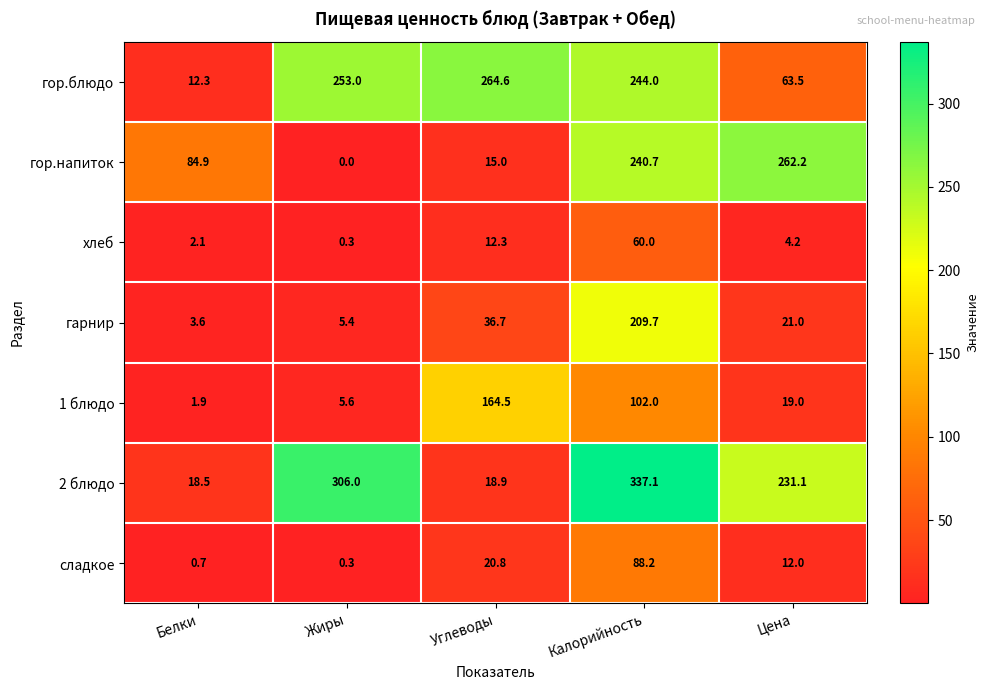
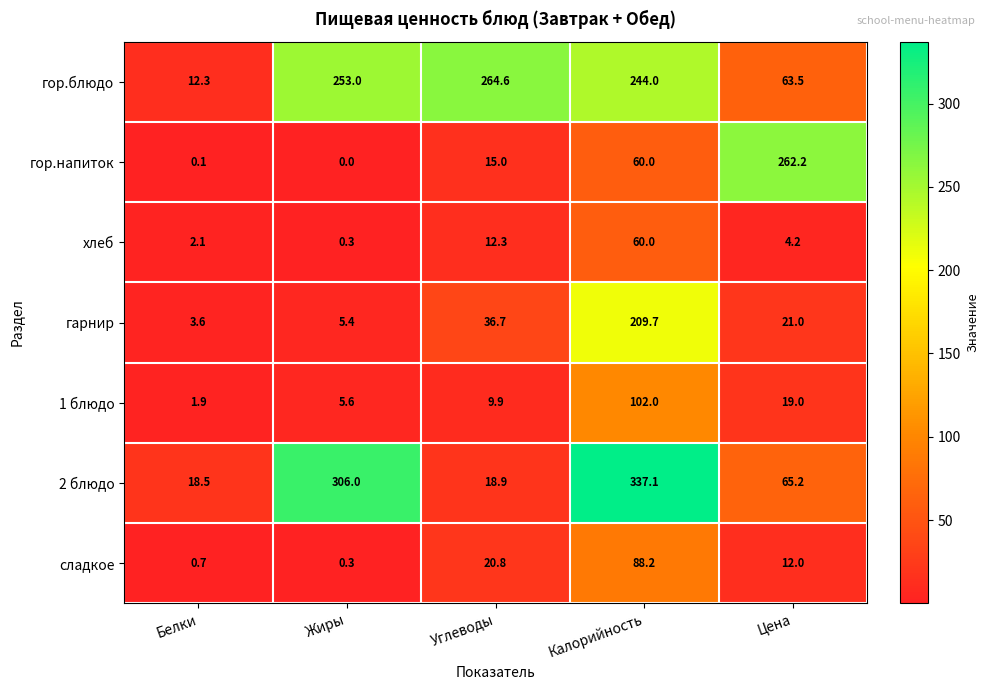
  {
    "гор.блюдо": {
      "Белки": 12.3,
      "Жиры": 253.0,
      "Углеводы": 264.6,
      "Калорийность": 244.0,
      "Цена": 63.5
    },
    "гор.напиток": {
-     "Белки": 84.9,
+     "Белки": 0.1,
      "Жиры": 0.0,
      "Углеводы": 15.0,
-     "Калорийность": 240.7,
+     "Калорийность": 60.0,
      "Цена": 262.2
    },
    "хлеб": {
      "Белки": 2.1,
      "Жиры": 0.3,
      "Углеводы": 12.3,
      "Калорийность": 60.0,
      "Цена": 4.2
    },
    "гарнир": {
      "Белки": 3.6,
      "Жиры": 5.4,
      "Углеводы": 36.7,
      "Калорийность": 209.7,
      "Цена": 21.0
    },
    "1 блюдо": {
      "Белки": 1.9,
      "Жиры": 5.6,
-     "Углеводы": 164.5,
+     "Углеводы": 9.9,
      "Калорийность": 102.0,
      "Цена": 19.0
    },
    "2 блюдо": {
      "Белки": 18.5,
      "Жиры": 306.0,
      "Углеводы": 18.9,
      "Калорийность": 337.1,
-     "Цена": 231.1
+     "Цена": 65.2
    },
    "сладкое": {
      "Белки": 0.7,
      "Жиры": 0.3,
      "Углеводы": 20.8,
      "Калорийность": 88.2,
      "Цена": 12.0
    }
  }
